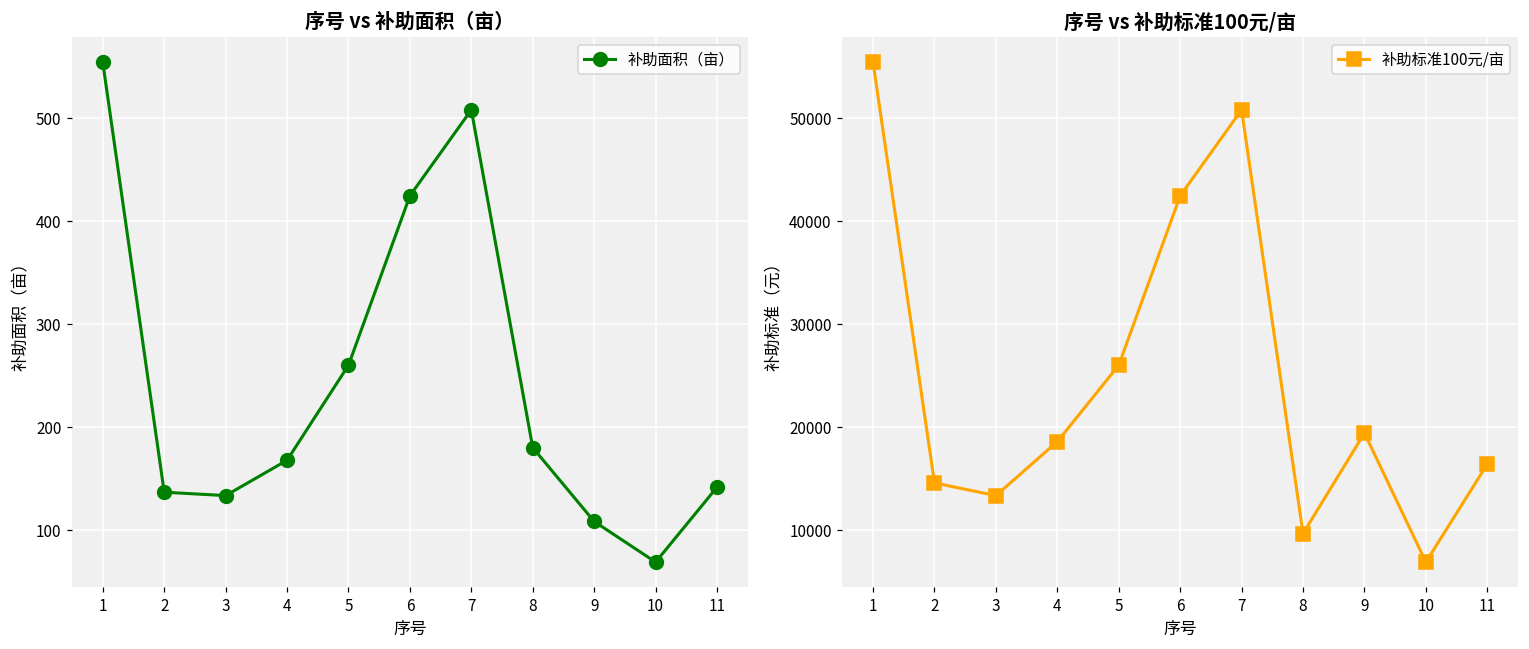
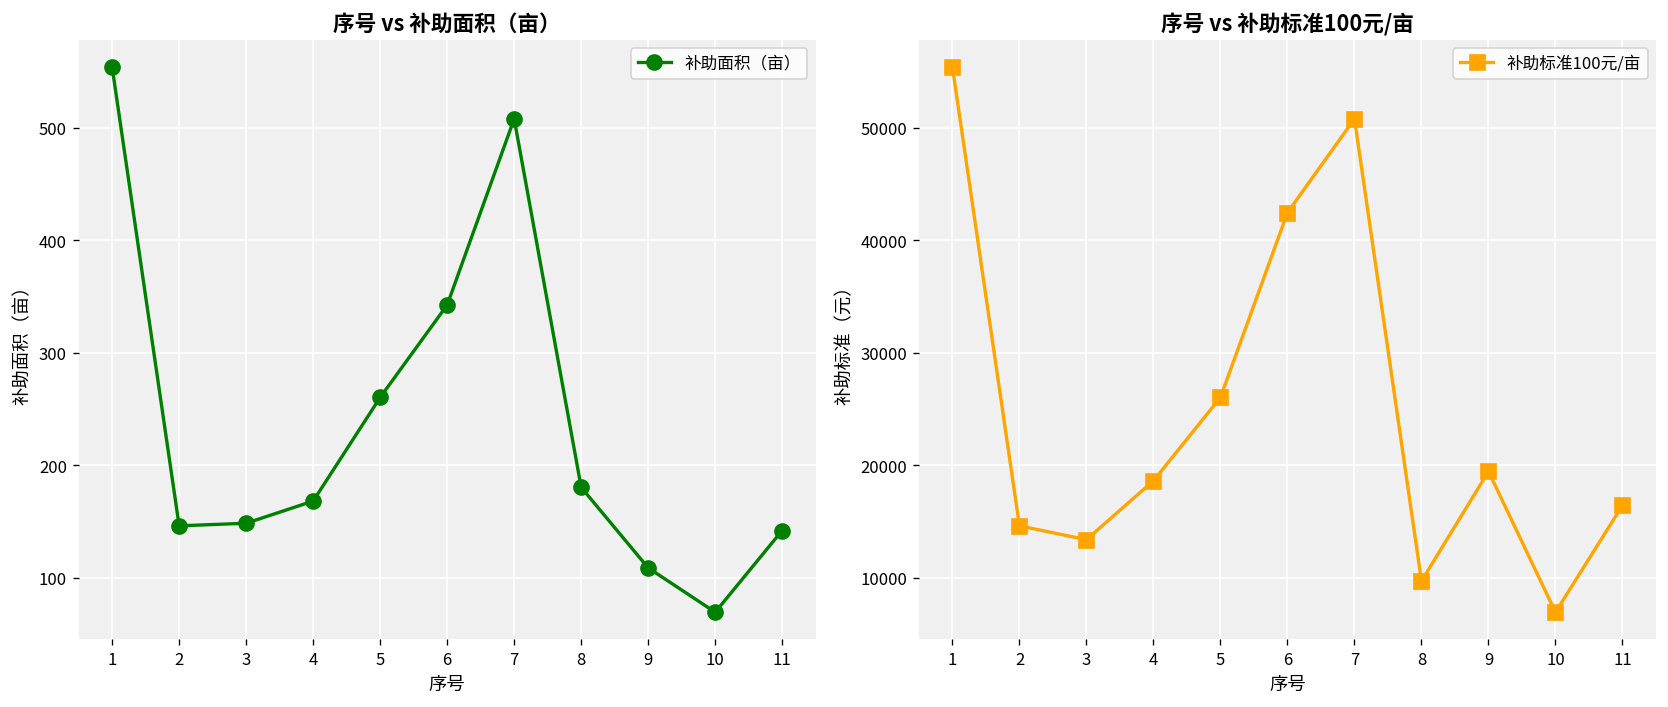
  {
    "序号 vs 补助面积（亩）": {
      "1": 550,
-     "2": 140,
-     "3": 130,
+     "2": 150,
+     "3": 150,
      "4": 170,
      "5": 260,
-     "6": 420,
+     "6": 340,
      "7": 510,
      "8": 180,
      "9": 110,
      "10": 70,
      "11": 140
    },
    "序号 vs 补助标准100元/亩": {
      "1": 55000,
      "2": 15000,
      "3": 13000,
      "4": 19000,
      "5": 26000,
      "6": 42000,
      "7": 51000,
      "8": 10000,
      "9": 19000,
      "10": 7000,
      "11": 16000
    }
  }
